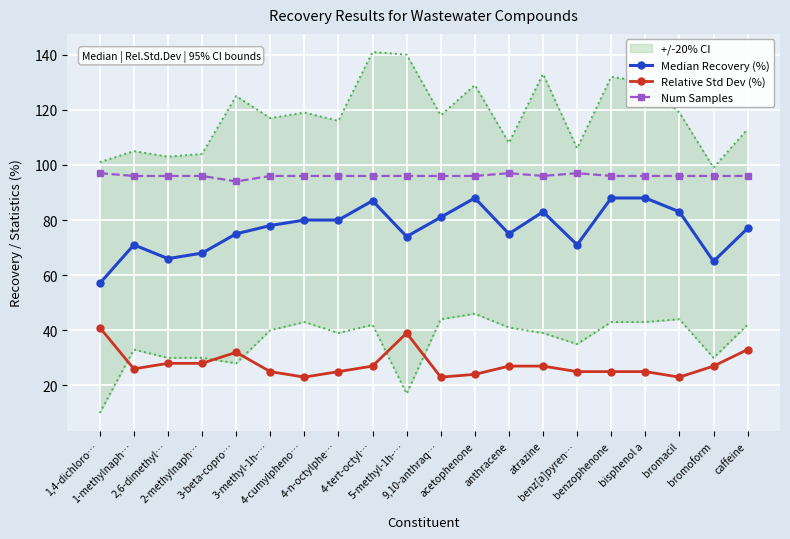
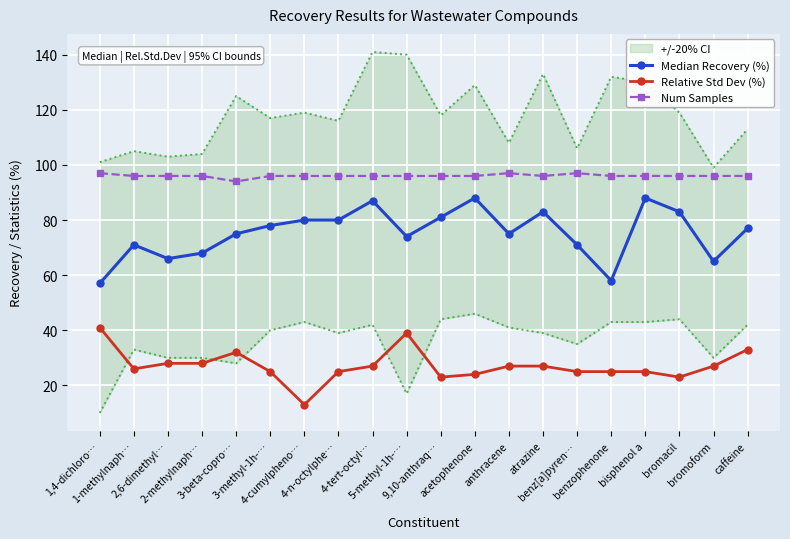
  {
    "+/-20% CI": {
      "1,4-dichloro…": 101,
      "1-methylnaph…": 105,
      "2,6-dimethyl…": 103,
      "2-methylnaph…": 104,
      "3-beta-copro…": 125,
      "3-methyl-1h-…": 117,
      "4-cumylpheno…": 119,
      "4-n-octylphe…": 116,
      "4-tert-octyl…": 141,
      "5-methyl-1h-…": 140,
      "9,10-anthraq…": 118,
      "acetophenone": 129,
      "anthracene": 108,
      "atrazine": 133,
      "benz[a]pyren…": 106,
      "benzophenone": 132,
      "bromacil": 119,
      "bromoform": 99,
      "caffeine": 113
    },
    "Median Recovery (%)": {
      "1,4-dichloro…": 57,
      "1-methylnaph…": 71,
      "2,6-dimethyl…": 66,
      "2-methylnaph…": 68,
      "3-beta-copro…": 75,
      "3-methyl-1h-…": 78,
      "4-cumylpheno…": 80,
      "4-n-octylphe…": 80,
      "4-tert-octyl…": 87,
      "5-methyl-1h-…": 74,
      "9,10-anthraq…": 81,
      "acetophenone": 88,
      "anthracene": 75,
      "atrazine": 83,
      "benz[a]pyren…": 71,
-     "benzophenone": 88,
+     "benzophenone": 58,
      "bisphenol a": 88,
      "bromacil": 83,
      "bromoform": 65,
      "caffeine": 77
    },
    "Relative Std Dev (%)": {
      "1,4-dichloro…": 41,
      "1-methylnaph…": 26,
      "2,6-dimethyl…": 28,
      "2-methylnaph…": 28,
      "3-beta-copro…": 32,
      "3-methyl-1h-…": 25,
-     "4-cumylpheno…": 23,
+     "4-cumylpheno…": 13,
      "4-n-octylphe…": 25,
      "4-tert-octyl…": 27,
      "5-methyl-1h-…": 39,
      "9,10-anthraq…": 23,
      "acetophenone": 24,
      "anthracene": 27,
      "atrazine": 27,
      "benz[a]pyren…": 25,
      "benzophenone": 25,
      "bisphenol a": 25,
      "bromacil": 23,
      "bromoform": 27,
      "caffeine": 33
    },
    "Num Samples": {
      "1,4-dichloro…": 97,
      "1-methylnaph…": 96,
      "2,6-dimethyl…": 96,
      "2-methylnaph…": 96,
      "3-beta-copro…": 94,
      "3-methyl-1h-…": 96,
      "4-cumylpheno…": 96,
      "4-n-octylphe…": 96,
      "4-tert-octyl…": 96,
      "5-methyl-1h-…": 96,
      "9,10-anthraq…": 96,
      "acetophenone": 96,
      "anthracene": 97,
      "atrazine": 96,
      "benz[a]pyren…": 97,
      "benzophenone": 96,
      "bisphenol a": 96,
      "bromacil": 96,
      "bromoform": 96,
      "caffeine": 96
    }
  }
